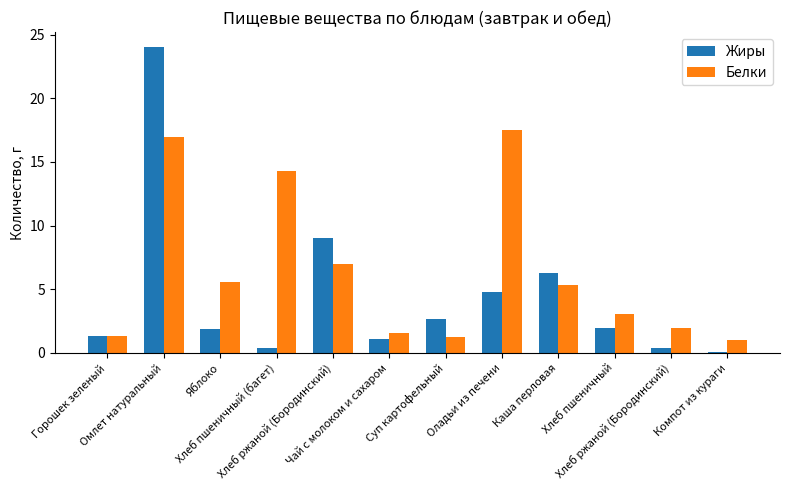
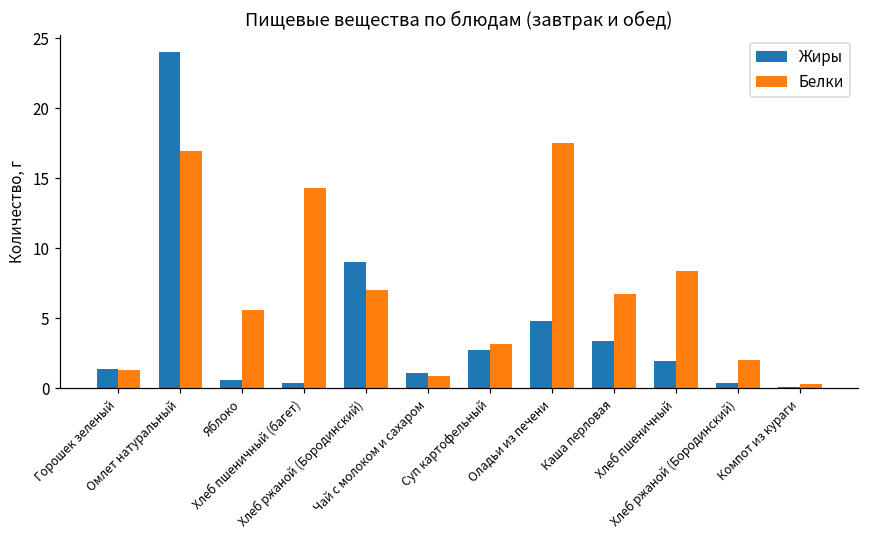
  {
    "Жиры": {
      "Горошек зеленый": 1.4,
      "Омлет натуральный": 24.0,
-     "Яблоко": 1.9,
+     "Яблоко": 0.6,
      "Хлеб пшеничный (багет)": 0.4,
      "Чай с молоком и сахаром": 1.1,
      "Суп картофельный": 2.7,
      "Оладьи из печени": 4.8,
-     "Каша перловая": 6.3,
+     "Каша перловая": 3.4,
      "Хлеб пшеничный": 2.0
    },
    "Белки": {
      "Горошек зеленый": 1.3,
      "Омлет натуральный": 16.9,
      "Яблоко": 5.6,
      "Хлеб пшеничный (багет)": 14.3,
-     "Чай с молоком и сахаром": 1.6,
-     "Суп картофельный": 1.3,
+     "Чай с молоком и сахаром": 0.9,
+     "Суп картофельный": 3.2,
      "Оладьи из печени": 17.5,
-     "Каша перловая": 5.3,
-     "Хлеб пшеничный": 3.1,
-     "Компот из кураги": 1.0
+     "Каша перловая": 6.8,
+     "Хлеб пшеничный": 8.4,
+     "Компот из кураги": 0.3
    }
  }
